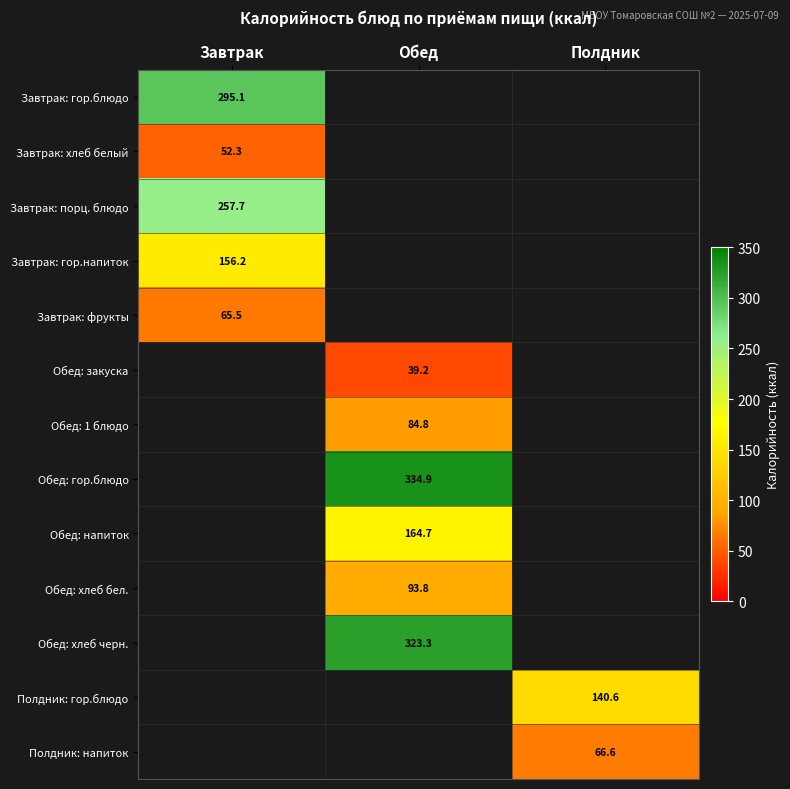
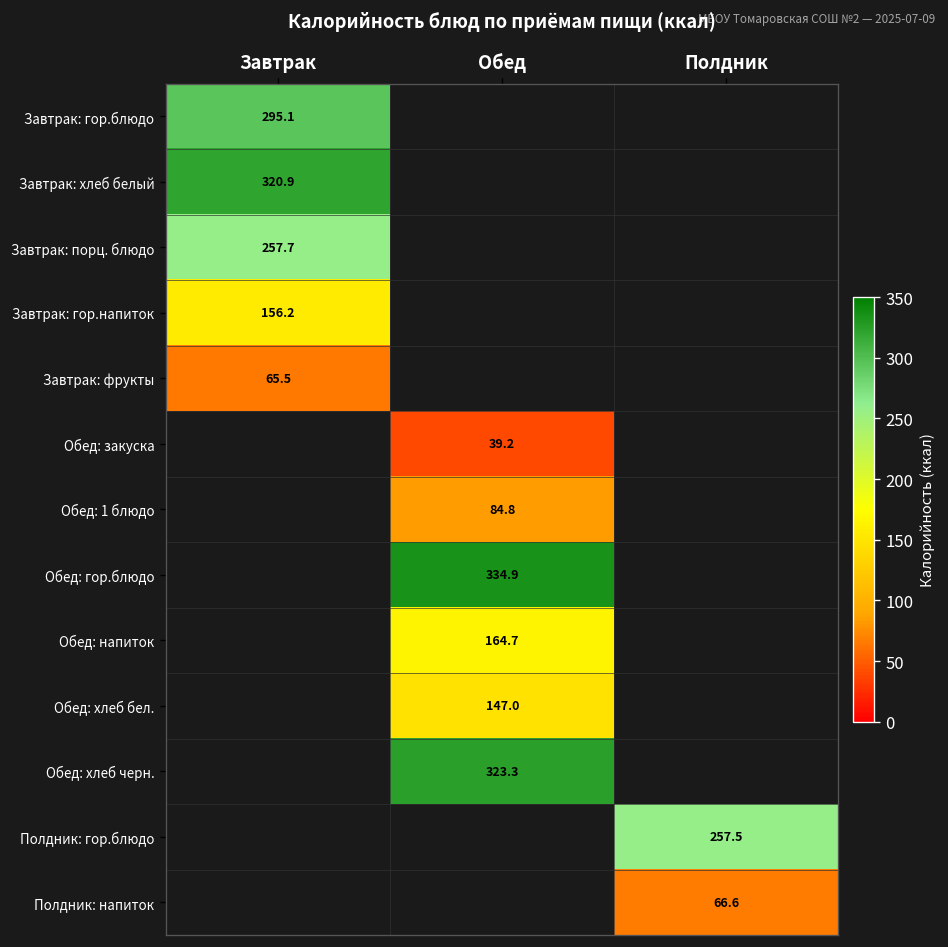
  {
    "Завтрак: гор.блюдо": {
      "Завтрак": 295.1
    },
    "Завтрак: хлеб белый": {
-     "Завтрак": 52.3
+     "Завтрак": 320.9
    },
    "Завтрак: порц. блюдо": {
      "Завтрак": 257.7
    },
    "Завтрак: гор.напиток": {
      "Завтрак": 156.2
    },
    "Завтрак: фрукты": {
      "Завтрак": 65.5
    },
    "Обед: закуска": {
      "Обед": 39.2
    },
    "Обед: 1 блюдо": {
      "Обед": 84.8
    },
    "Обед: гор.блюдо": {
      "Обед": 334.9
    },
    "Обед: напиток": {
      "Обед": 164.7
    },
    "Обед: хлеб бел.": {
-     "Обед": 93.8
+     "Обед": 147.0
    },
    "Обед: хлеб черн.": {
      "Обед": 323.3
    },
    "Полдник: гор.блюдо": {
-     "Полдник": 140.6
+     "Полдник": 257.5
    },
    "Полдник: напиток": {
      "Полдник": 66.6
    }
  }
